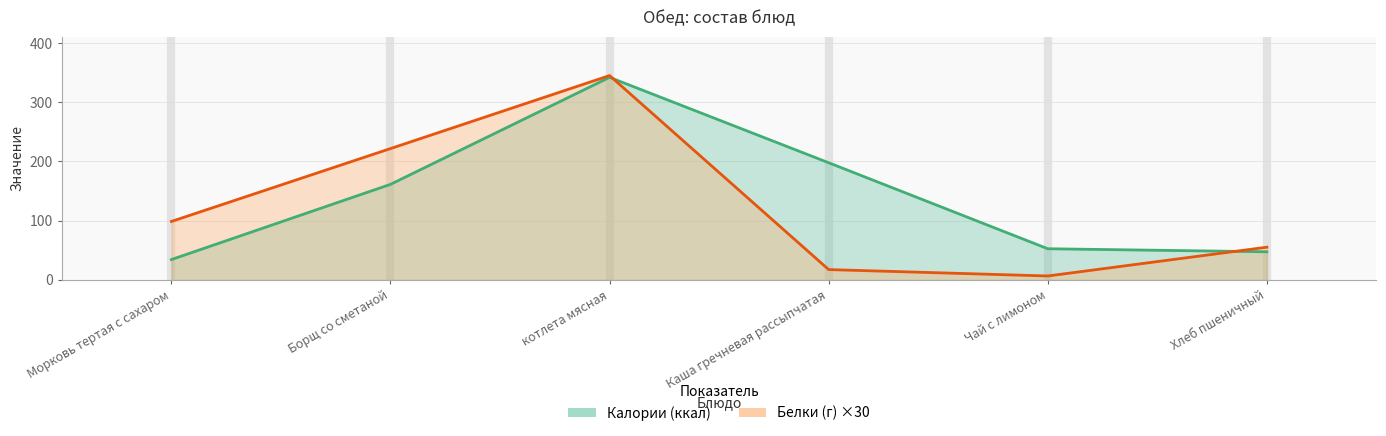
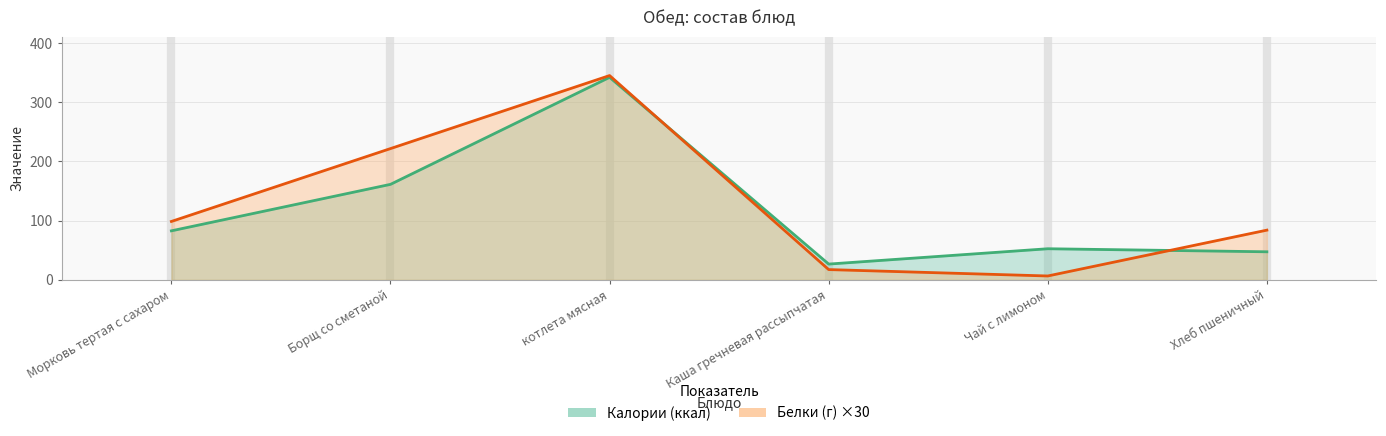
  {
    "Калории (ккал)": {
-     "Морковь тертая с сахаром": 30,
+     "Морковь тертая с сахаром": 80,
      "Борщ со сметаной": 160,
-     "Каша гречневая рассыпчатая": 200,
+     "Каша гречневая рассыпчатая": 30,
      "Чай с лимоном": 50,
      "Хлеб пшеничный": 50
    },
    "Белки (г) ×30": {
      "Морковь тертая с сахаром": 100,
      "Борщ со сметаной": 220,
      "Каша гречневая рассыпчатая": 20,
      "Чай с лимоном": 10,
-     "Хлеб пшеничный": 60
+     "Хлеб пшеничный": 80
    }
  }
